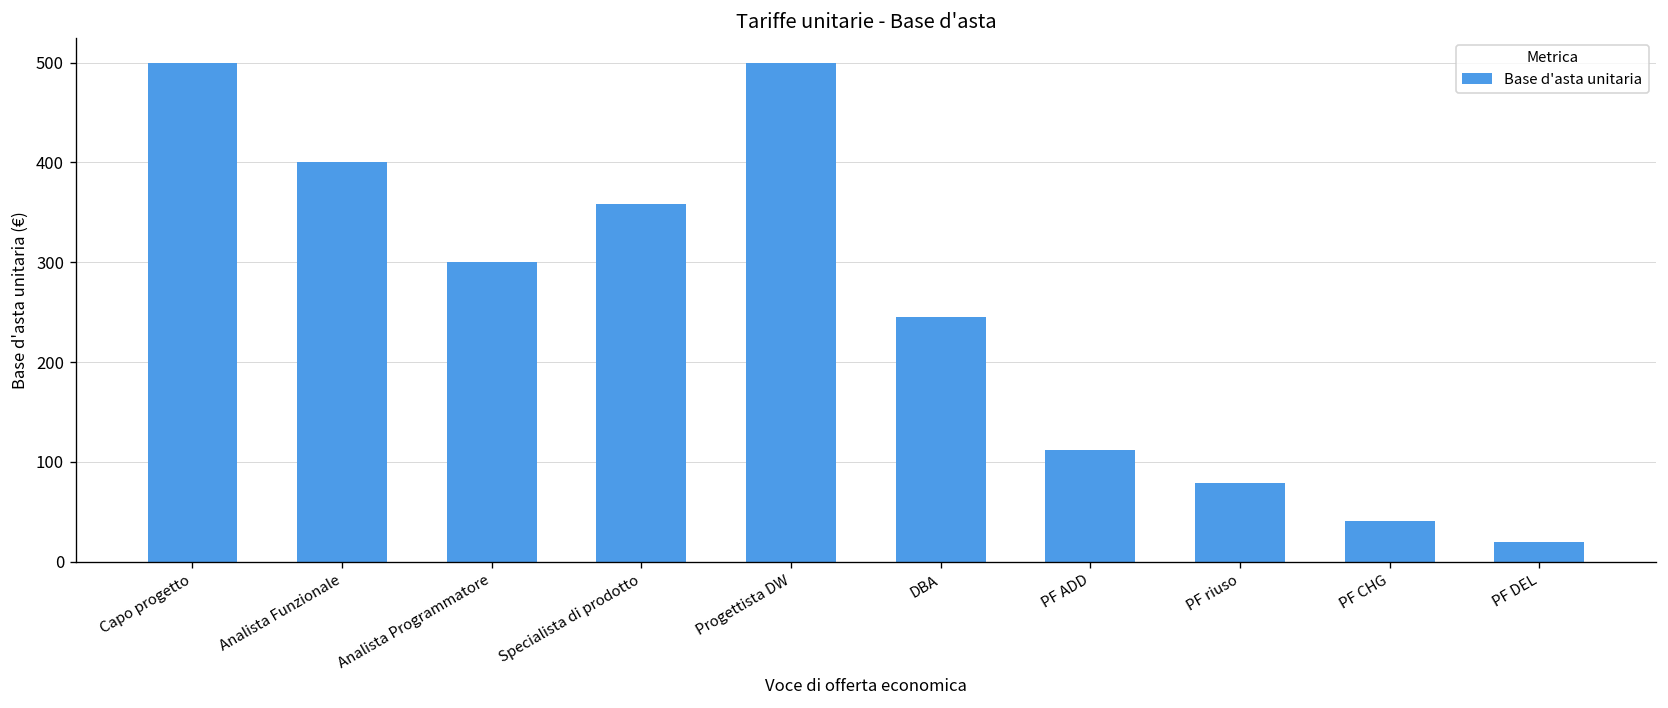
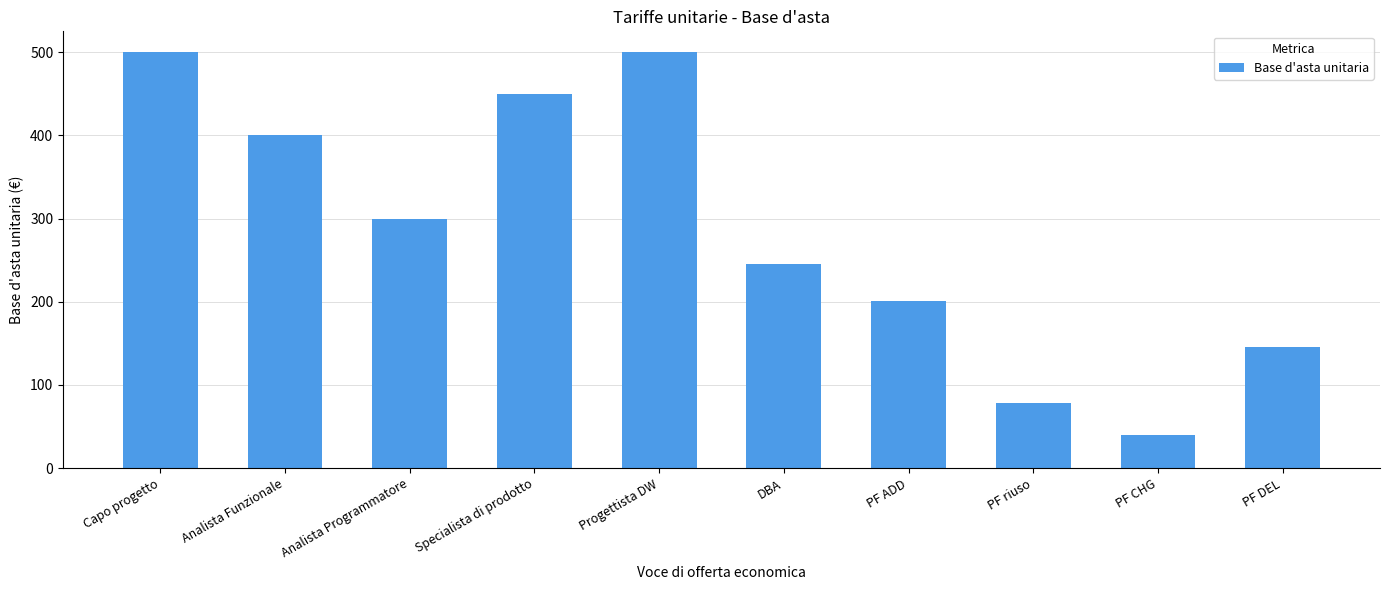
  {
    "Capo progetto": 500,
    "Analista Funzionale": 400,
    "Analista Programmatore": 300,
-   "Specialista di prodotto": 360,
+   "Specialista di prodotto": 450,
    "Progettista DW": 500,
    "DBA": 250,
-   "PF ADD": 110,
+   "PF ADD": 200,
    "PF riuso": 80,
    "PF CHG": 40,
-   "PF DEL": 20
+   "PF DEL": 150
  }
